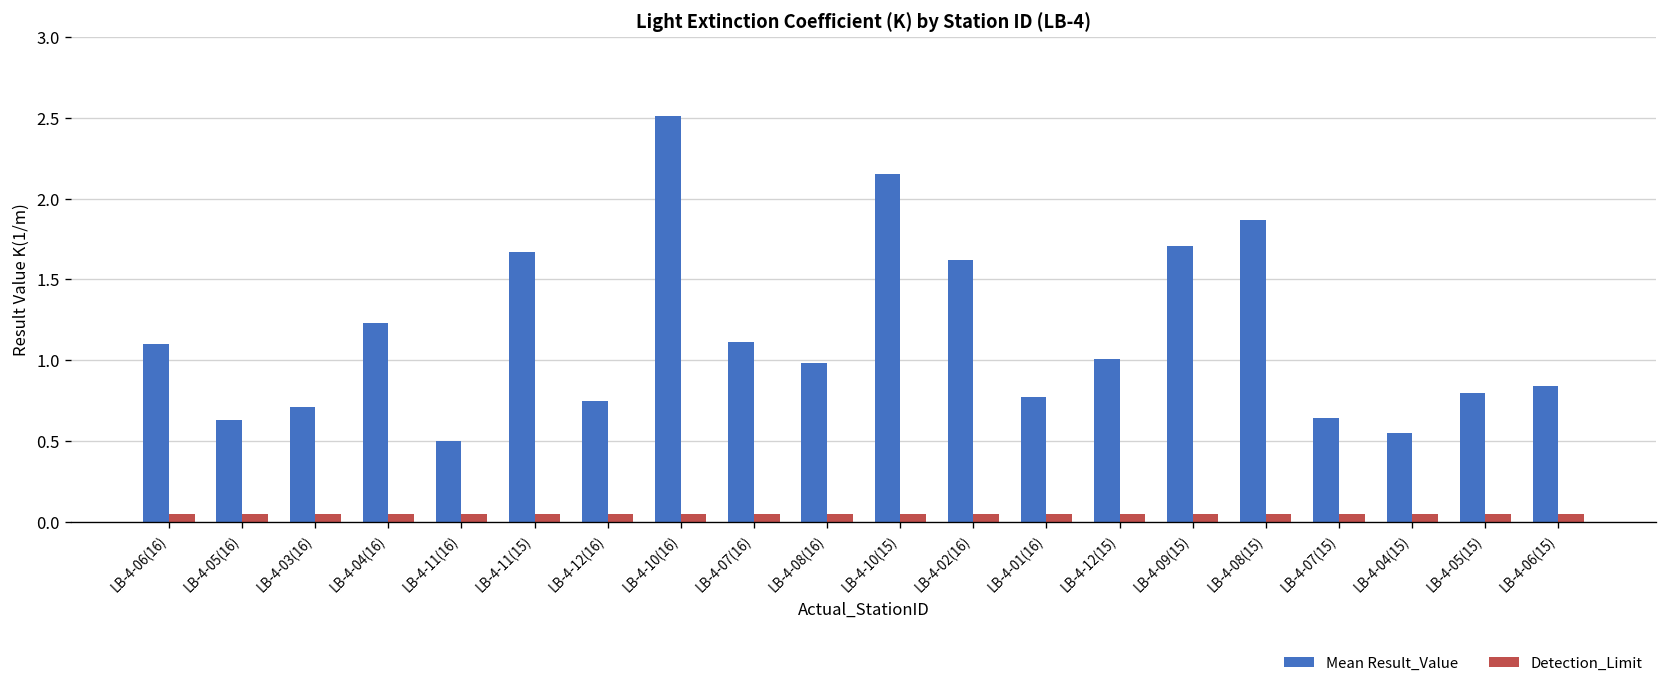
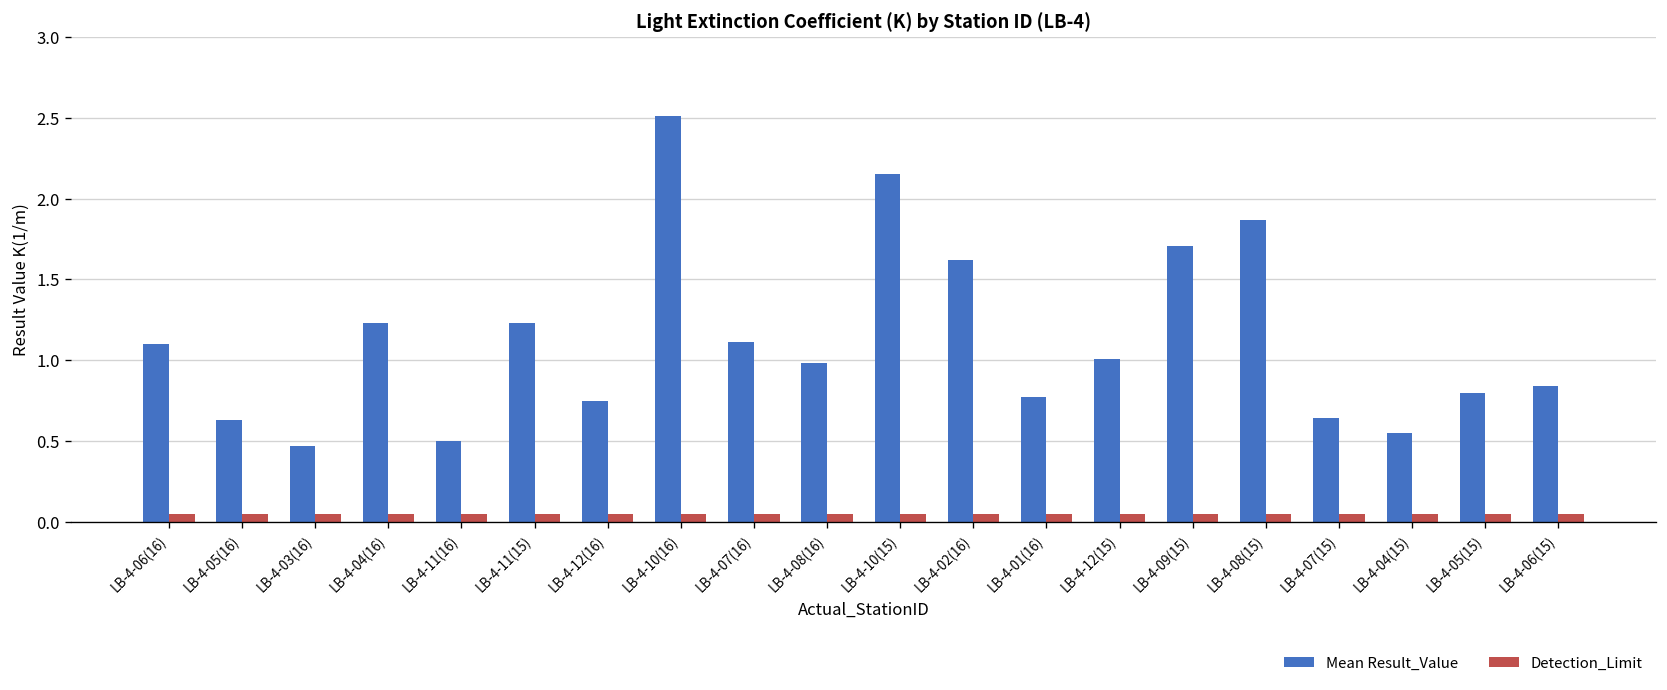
  {
    "Mean Result_Value": {
      "LB-4-06(16)": 1.10,
      "LB-4-05(16)": 0.63,
-     "LB-4-03(16)": 0.71,
+     "LB-4-03(16)": 0.47,
      "LB-4-04(16)": 1.23,
      "LB-4-11(16)": 0.50,
-     "LB-4-11(15)": 1.67,
+     "LB-4-11(15)": 1.23,
      "LB-4-12(16)": 0.75,
      "LB-4-10(16)": 2.51,
      "LB-4-07(16)": 1.11,
      "LB-4-08(16)": 0.98,
      "LB-4-10(15)": 2.15,
      "LB-4-02(16)": 1.62,
      "LB-4-01(16)": 0.77,
      "LB-4-12(15)": 1.01,
      "LB-4-09(15)": 1.71,
      "LB-4-08(15)": 1.87,
      "LB-4-07(15)": 0.64,
      "LB-4-04(15)": 0.55,
      "LB-4-05(15)": 0.80,
      "LB-4-06(15)": 0.84
    },
    "Detection_Limit": {
      "LB-4-06(16)": 0.05,
      "LB-4-05(16)": 0.05,
      "LB-4-03(16)": 0.05,
      "LB-4-04(16)": 0.05,
      "LB-4-11(16)": 0.05,
      "LB-4-11(15)": 0.05,
      "LB-4-12(16)": 0.05,
      "LB-4-10(16)": 0.05,
      "LB-4-07(16)": 0.05,
      "LB-4-08(16)": 0.05,
      "LB-4-10(15)": 0.05,
      "LB-4-02(16)": 0.05,
      "LB-4-01(16)": 0.05,
      "LB-4-12(15)": 0.05,
      "LB-4-09(15)": 0.05,
      "LB-4-08(15)": 0.05,
      "LB-4-07(15)": 0.05,
      "LB-4-04(15)": 0.05,
      "LB-4-05(15)": 0.05,
      "LB-4-06(15)": 0.05
    }
  }
